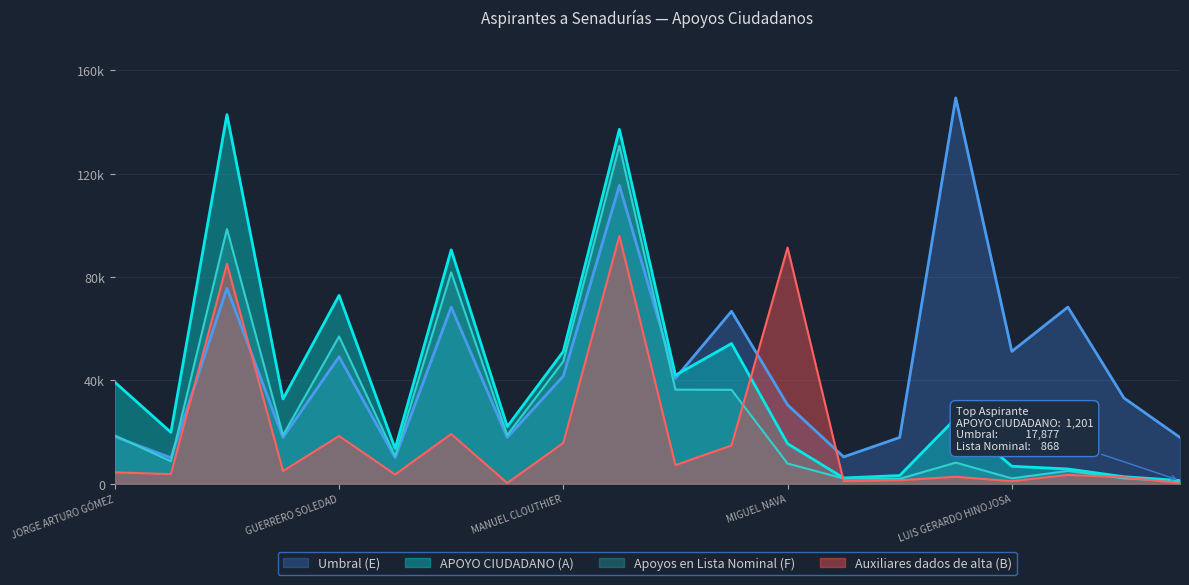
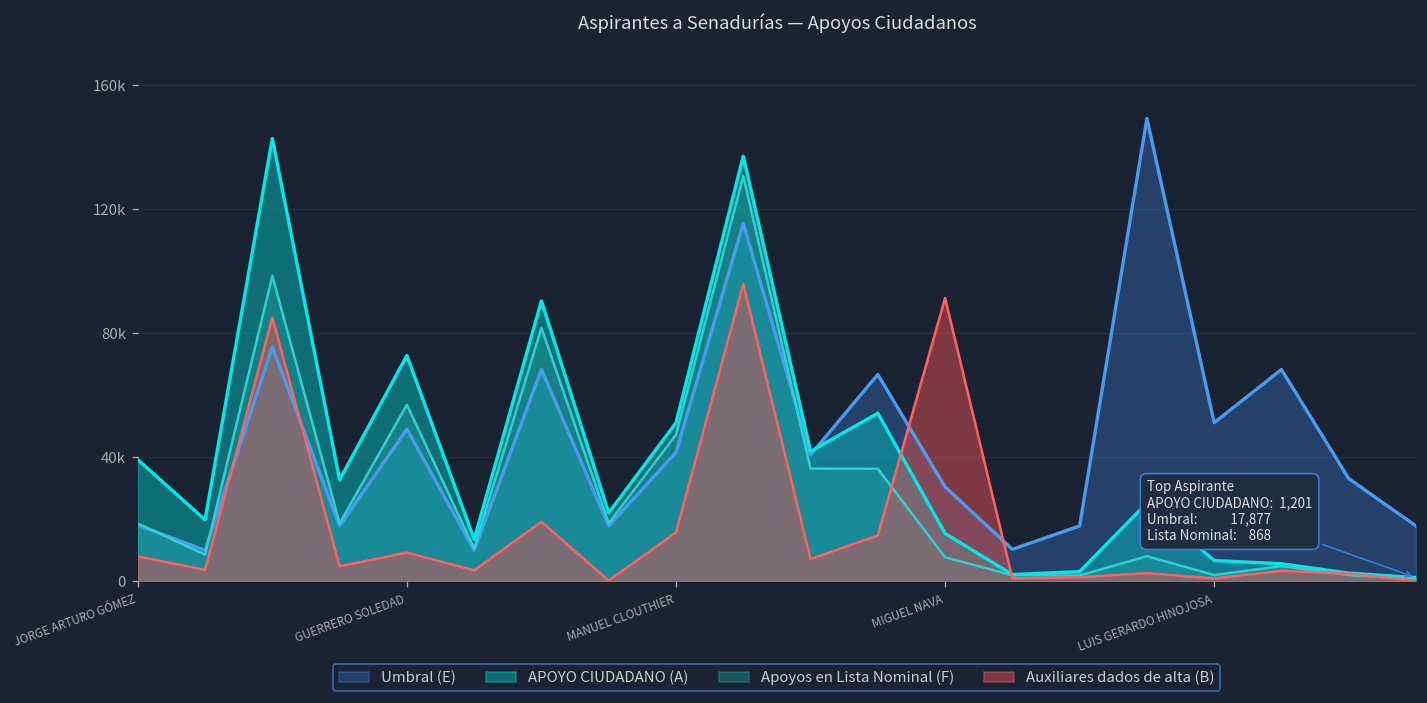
  {
    "Auxiliares dados de alta (B)": {
-     "JORGE ARTURO GÓMEZ": 4000,
-     "GUERRERO SOLEDAD": 18000,
+     "JORGE ARTURO GÓMEZ": 8000,
+     "GUERRERO SOLEDAD": 9000,
      "MANUEL CLOUTHIER": 16000,
      "MIGUEL NAVA": 91000,
      "LUIS GERARDO HINOJOSA": 1000
    }
  }
